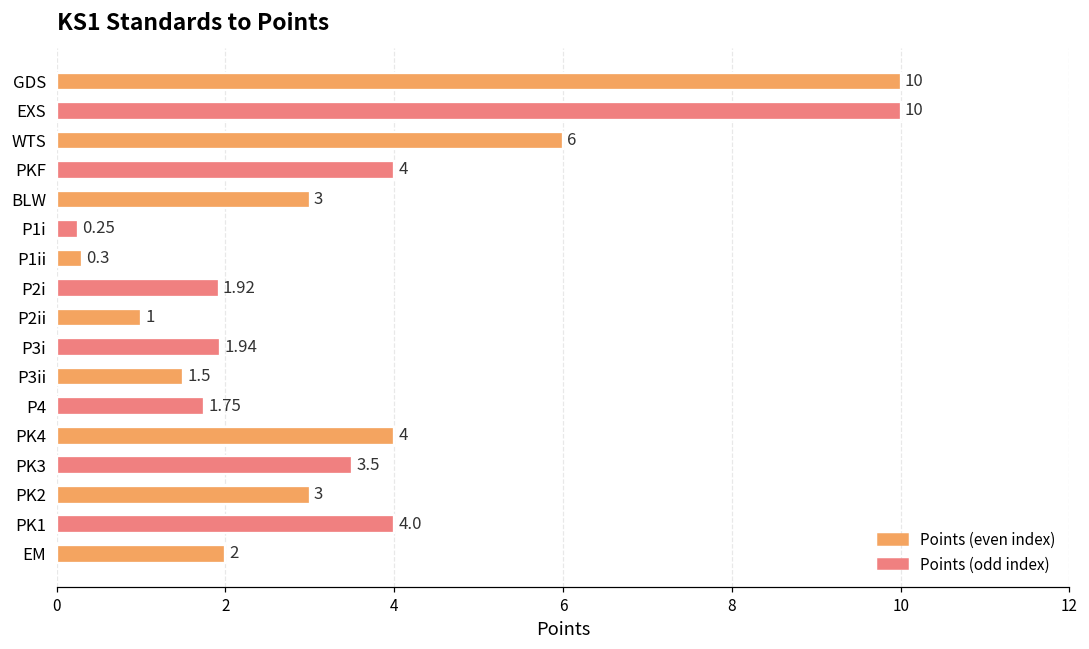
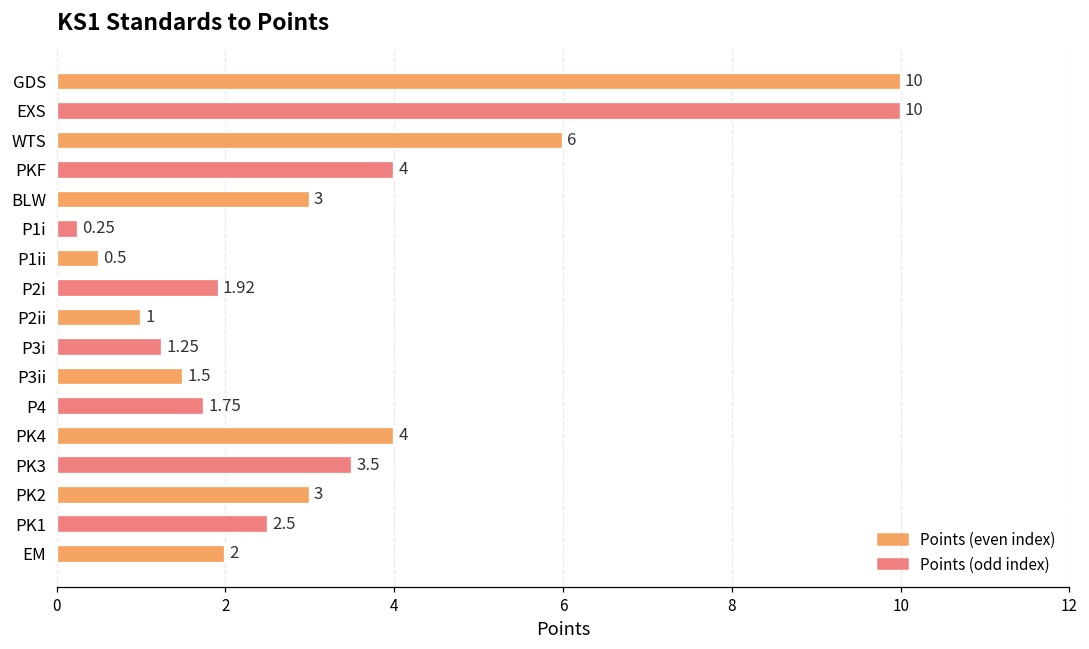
  {
    "GDS": 10,
    "EXS": 10,
    "WTS": 6,
    "PKF": 4,
    "BLW": 3,
    "P1i": 0.25,
-   "P1ii": 0.3,
+   "P1ii": 0.5,
    "P2i": 1.92,
    "P2ii": 1,
-   "P3i": 1.94,
+   "P3i": 1.25,
    "P3ii": 1.5,
    "P4": 1.75,
    "PK4": 4,
    "PK3": 3.5,
    "PK2": 3,
-   "PK1": 4.0,
+   "PK1": 2.5,
    "EM": 2
  }
